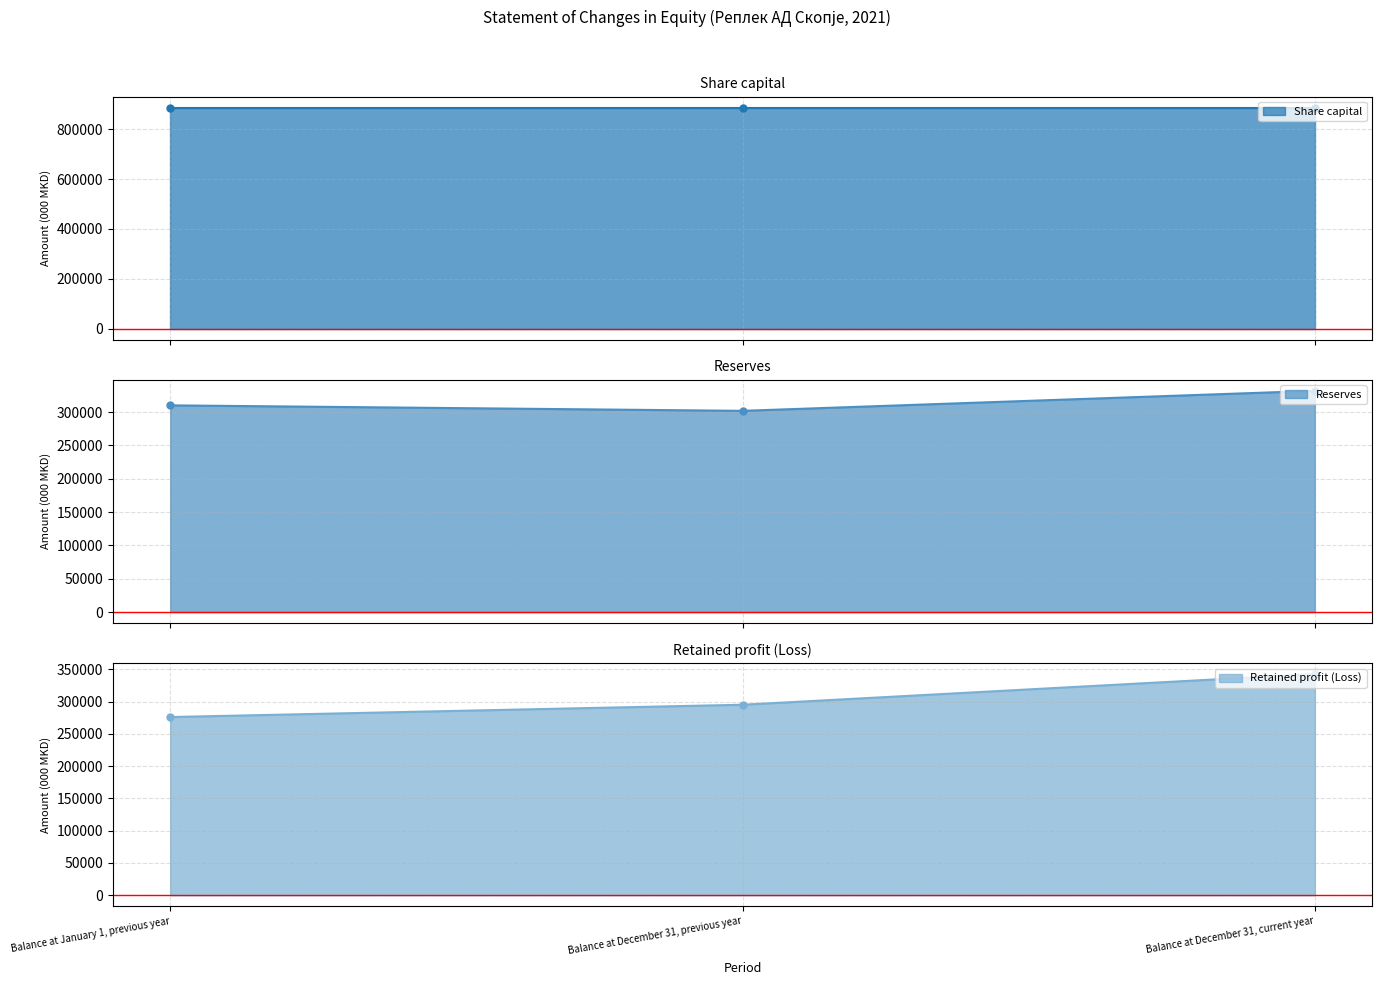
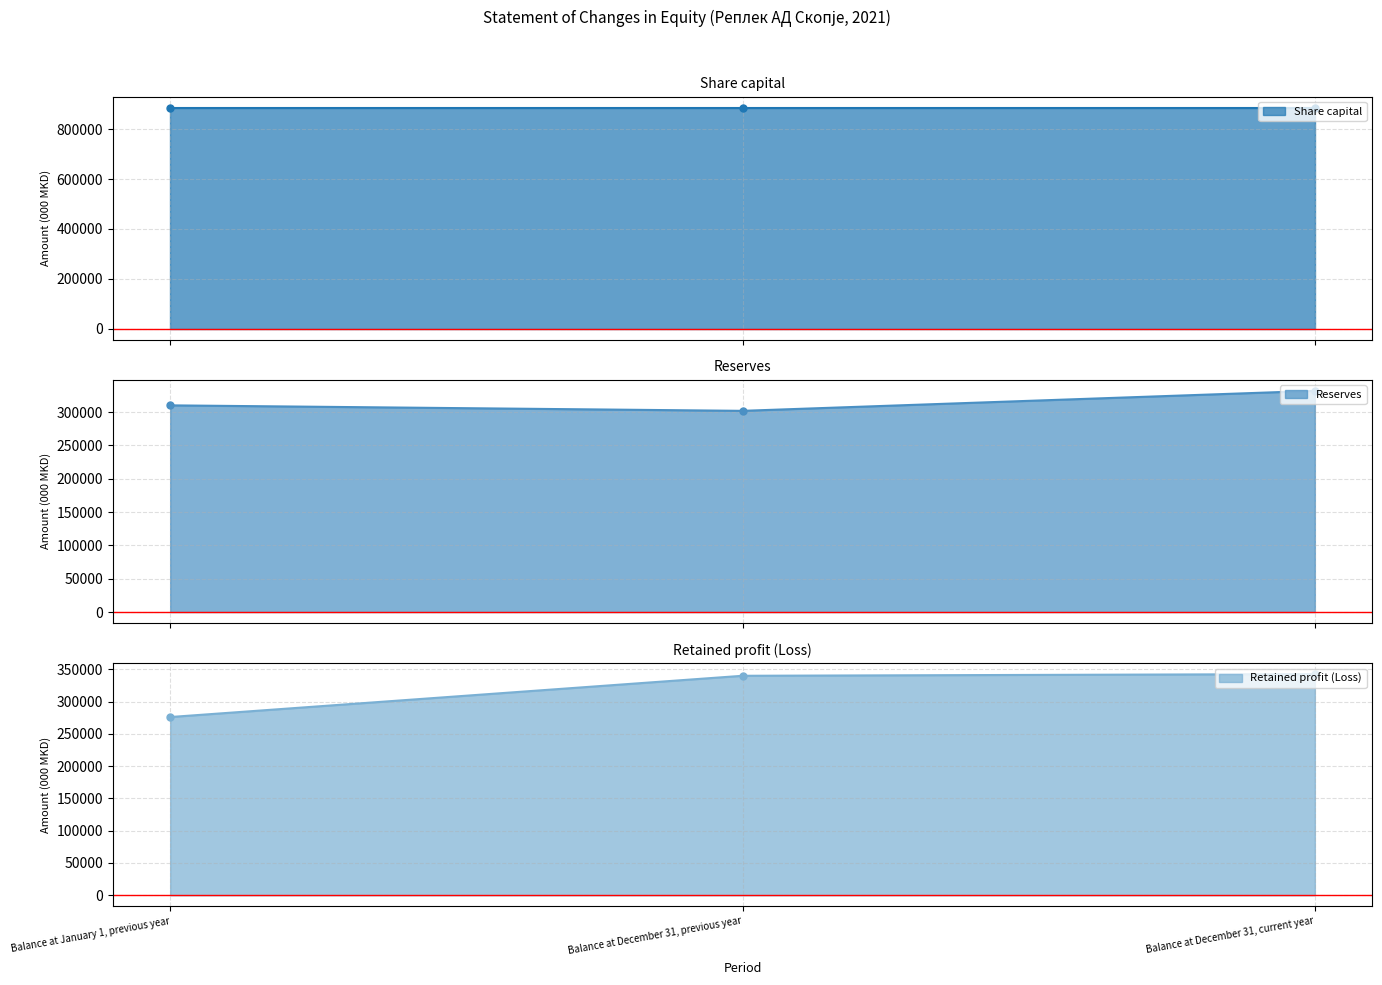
  {
    "Retained profit (Loss)": {
      "Balance at January 1, previous year": 280000,
-     "Balance at December 31, previous year": 300000
+     "Balance at December 31, previous year": 340000
    }
  }
